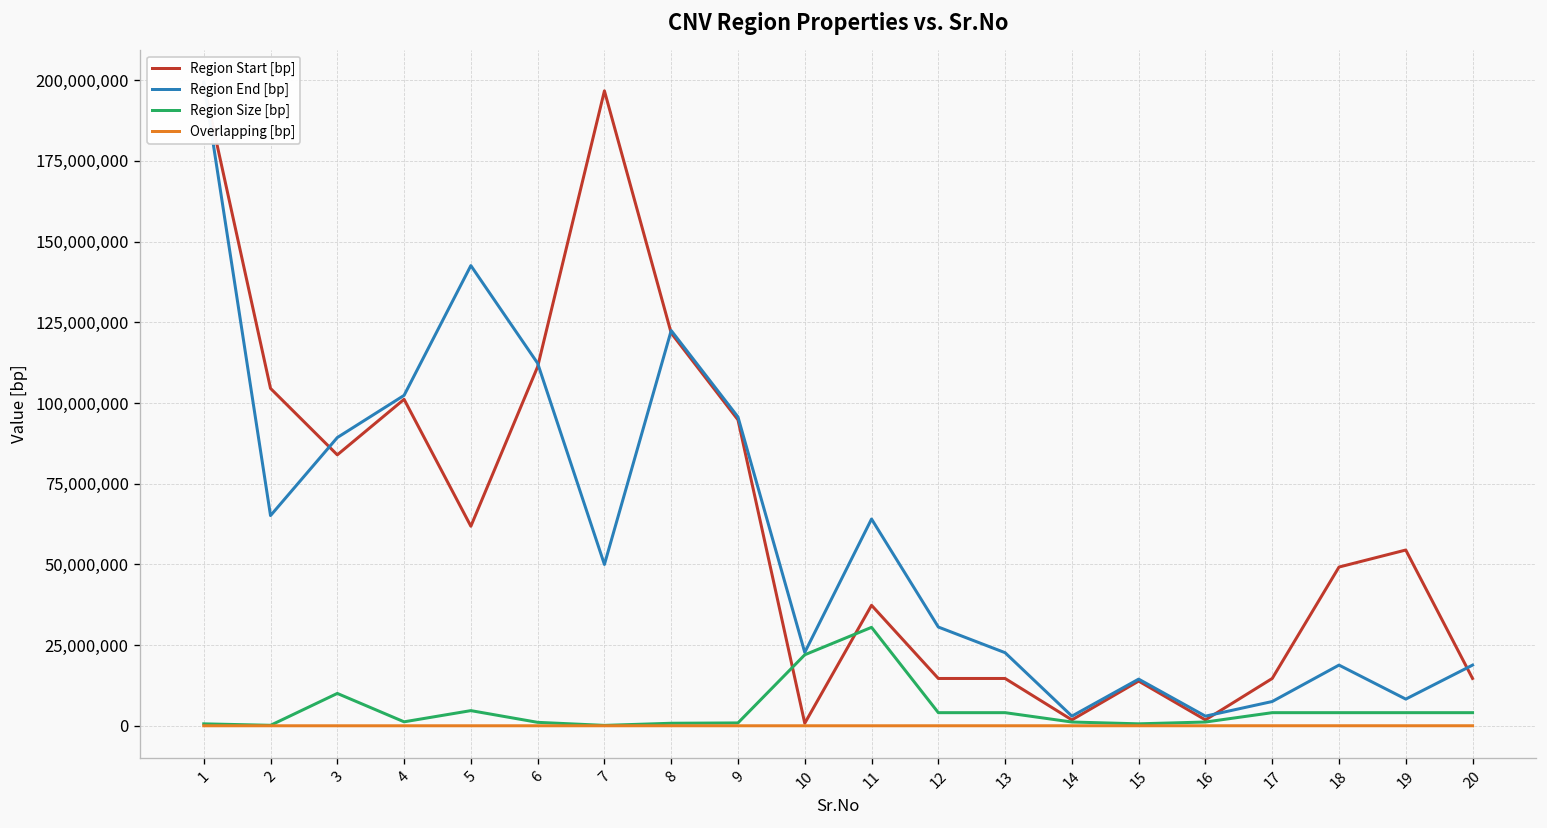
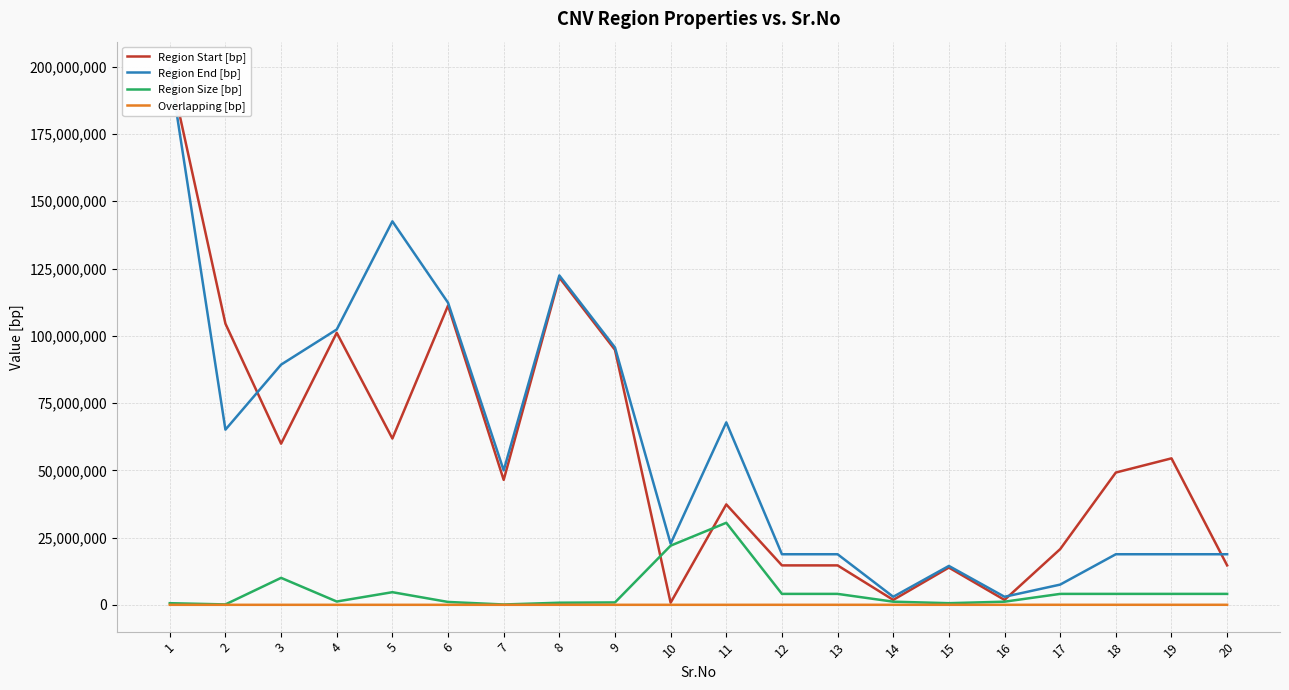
  {
    "Region Start [bp]": {
      "2": "105,000,000",
-     "3": "84,000,000",
+     "3": "60,000,000",
      "4": "101,000,000",
      "5": "62,000,000",
      "6": "111,000,000",
-     "7": "197,000,000",
+     "7": "46,000,000",
      "11": "37,000,000",
      "12": "15,000,000",
      "13": "15,000,000",
-     "17": "15,000,000",
+     "17": "21,000,000",
      "18": "49,000,000",
      "19": "54,000,000",
      "20": "15,000,000"
    },
    "Region End [bp]": {
      "2": "65,000,000",
      "3": "89,000,000",
      "4": "102,000,000",
      "5": "143,000,000",
      "6": "112,000,000",
      "7": "50,000,000",
-     "11": "64,000,000",
-     "12": "31,000,000",
-     "13": "23,000,000",
+     "11": "68,000,000",
+     "12": "19,000,000",
+     "13": "19,000,000",
      "14": "3,000,000",
      "16": "3,000,000",
      "17": "8,000,000",
      "18": "19,000,000",
-     "19": "8,000,000",
+     "19": "19,000,000",
      "20": "19,000,000"
    },
    "Region Size [bp]": {
      "3": "10,000,000",
      "4": "1,000,000",
      "5": "5,000,000",
      "6": "1,000,000",
      "11": "30,000,000",
      "12": "4,000,000",
      "13": "4,000,000",
      "17": "4,000,000",
      "18": "4,000,000",
      "19": "4,000,000",
      "20": "4,000,000"
    },
    "Overlapping [bp]": {
      "3": "0",
      "4": "0",
      "5": "0",
      "6": "0",
      "11": "0",
      "12": "0",
      "13": "0",
      "14": "0",
      "16": "0",
      "17": "0",
      "18": "0",
      "19": "0",
      "20": "0"
    }
  }
